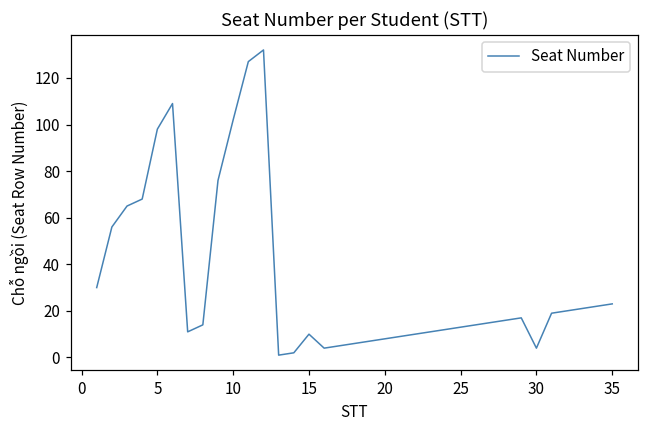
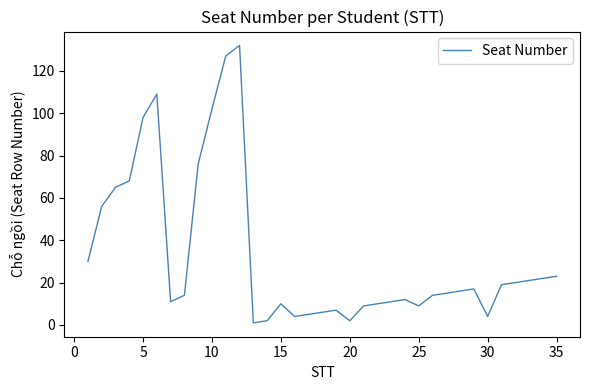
  {
    "5": 98,
    "10": 102,
    "15": 10,
-   "20": 8,
-   "25": 13,
+   "20": 2,
+   "25": 9,
    "30": 4,
    "35": 23
  }
